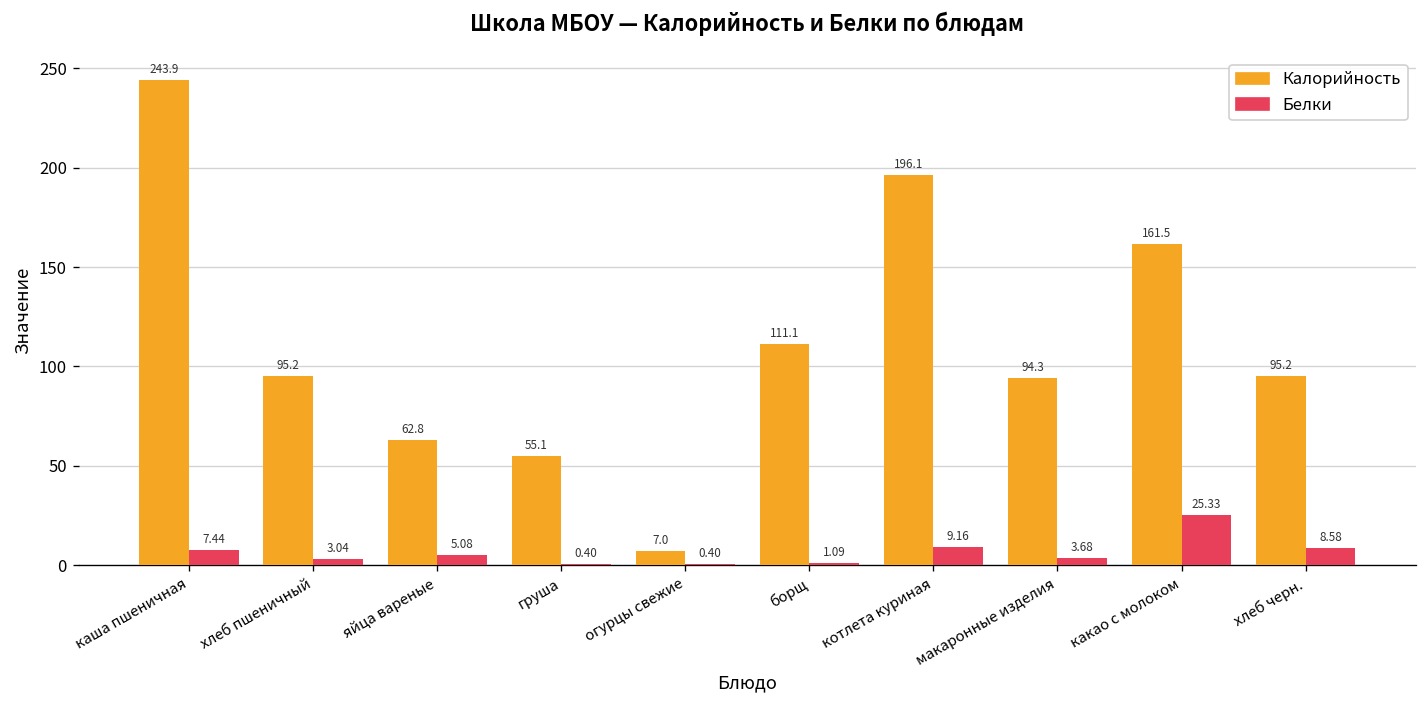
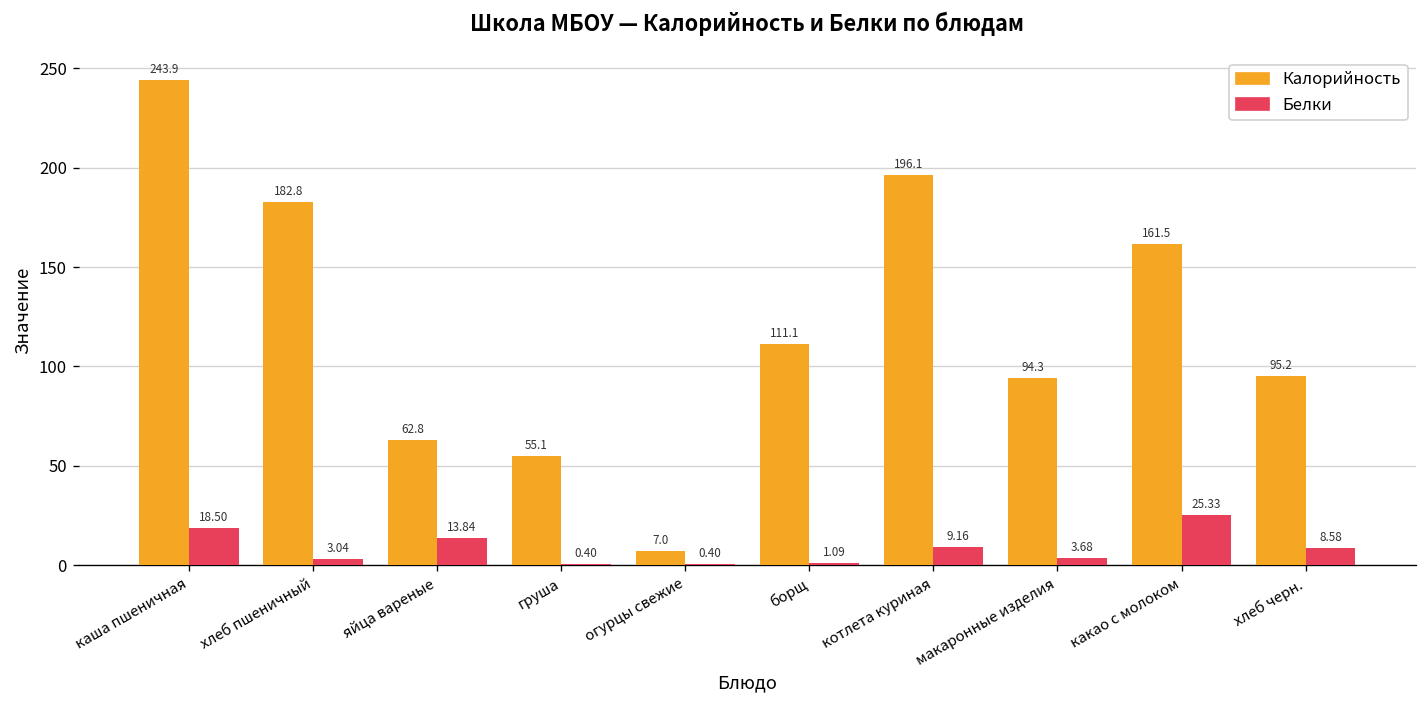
  {
    "Калорийность": {
      "каша пшеничная": 243.9,
-     "хлеб пшеничный": 95.2,
+     "хлеб пшеничный": 182.8,
      "яйца вареные": 62.8,
      "груша": 55.1,
      "огурцы свежие": 7.0,
      "борщ": 111.1,
      "котлета куриная": 196.1,
      "макаронные изделия": 94.3,
      "какао с молоком": 161.5,
      "хлеб черн.": 95.2
    },
    "Белки": {
-     "каша пшеничная": 7.44,
+     "каша пшеничная": 18.50,
      "хлеб пшеничный": 3.04,
-     "яйца вареные": 5.08,
+     "яйца вареные": 13.84,
      "груша": 0.40,
      "огурцы свежие": 0.40,
      "борщ": 1.09,
      "котлета куриная": 9.16,
      "макаронные изделия": 3.68,
      "какао с молоком": 25.33,
      "хлеб черн.": 8.58
    }
  }
